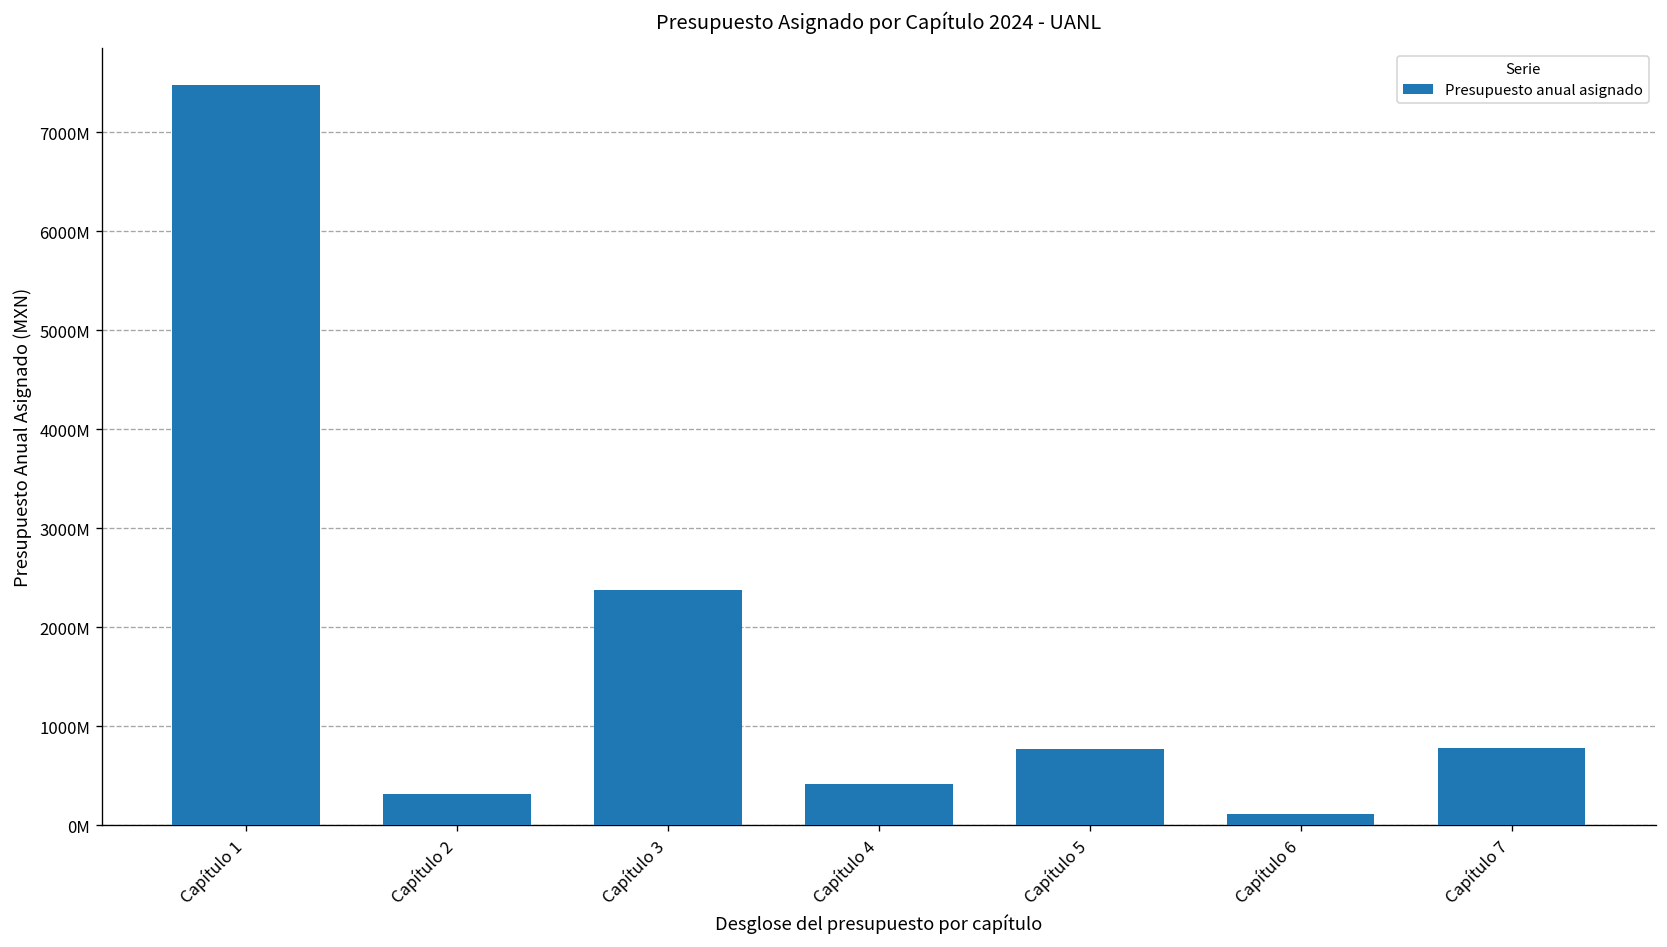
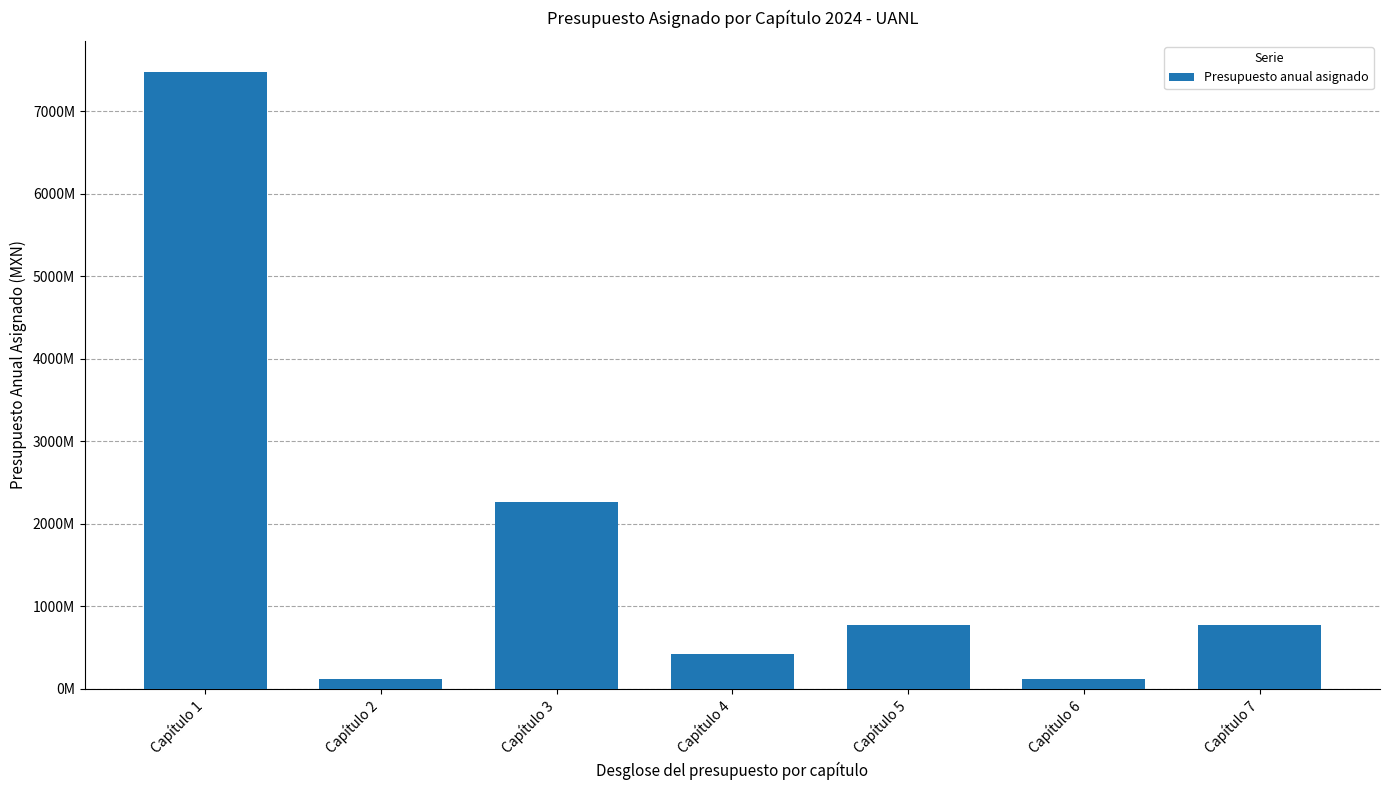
  {
    "Capítulo 1": 7500000000,
-   "Capítulo 2": 300000000,
-   "Capítulo 3": 2400000000,
+   "Capítulo 2": 100000000,
+   "Capítulo 3": 2300000000,
    "Capítulo 4": 400000000,
    "Capítulo 5": 800000000,
    "Capítulo 6": 100000000,
    "Capítulo 7": 800000000
  }
